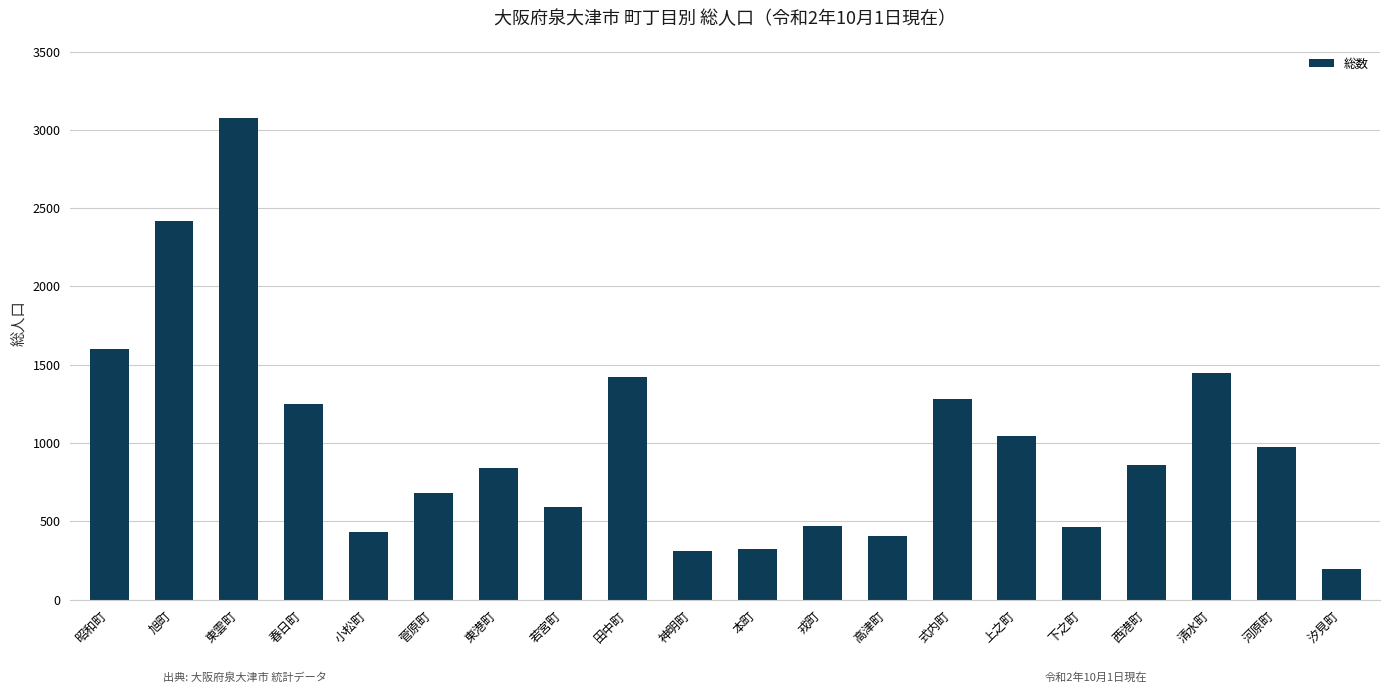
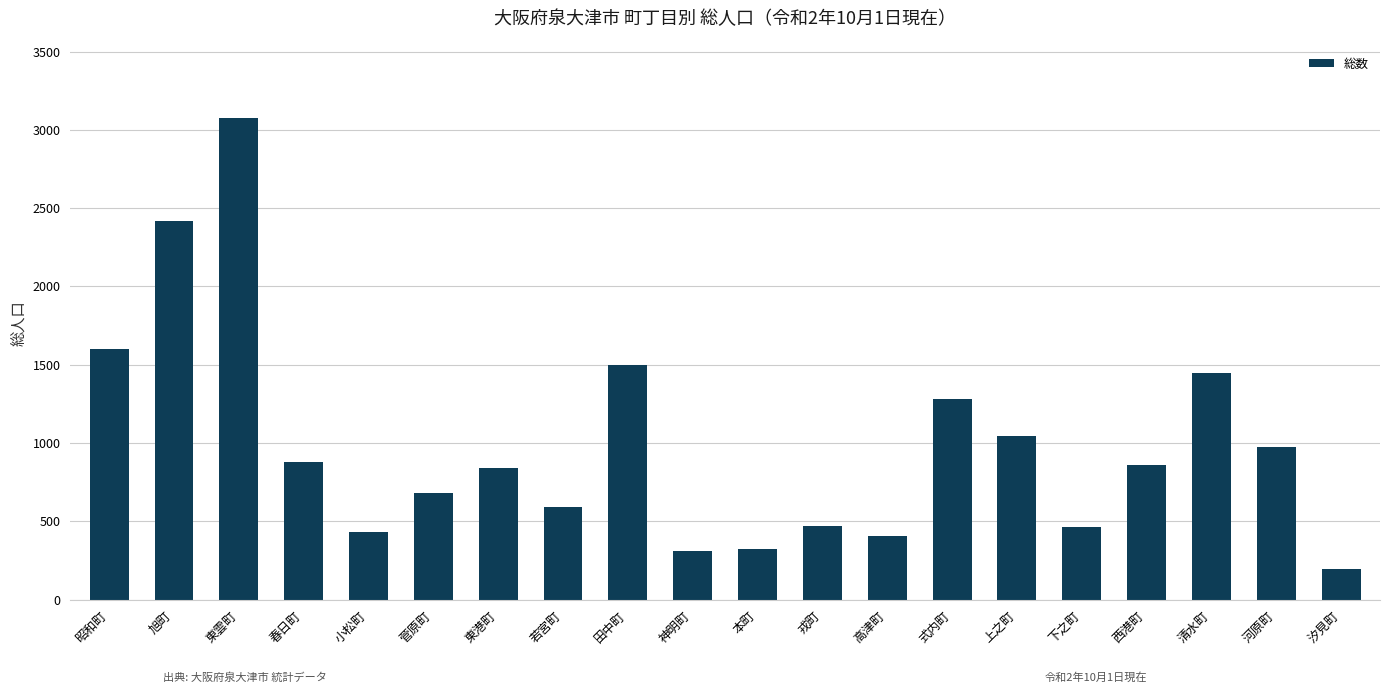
  {
    "昭和町": 1600,
    "旭町": 2420,
    "東雲町": 3070,
-   "春日町": 1250,
+   "春日町": 880,
    "小松町": 430,
    "菅原町": 680,
    "東港町": 840,
    "若宮町": 590,
-   "田中町": 1420,
+   "田中町": 1500,
    "神明町": 310,
    "本町": 330,
    "戎町": 470,
    "高津町": 400,
    "式内町": 1280,
    "上之町": 1040,
    "下之町": 460,
    "西港町": 860,
    "清水町": 1450,
    "河原町": 970,
    "汐見町": 200
  }
